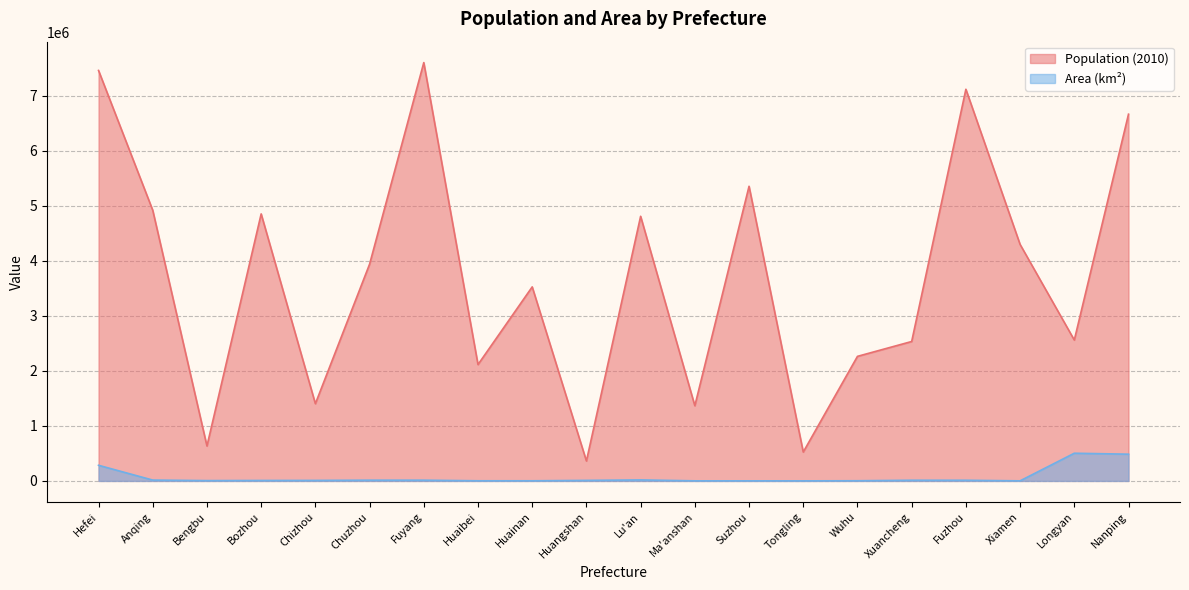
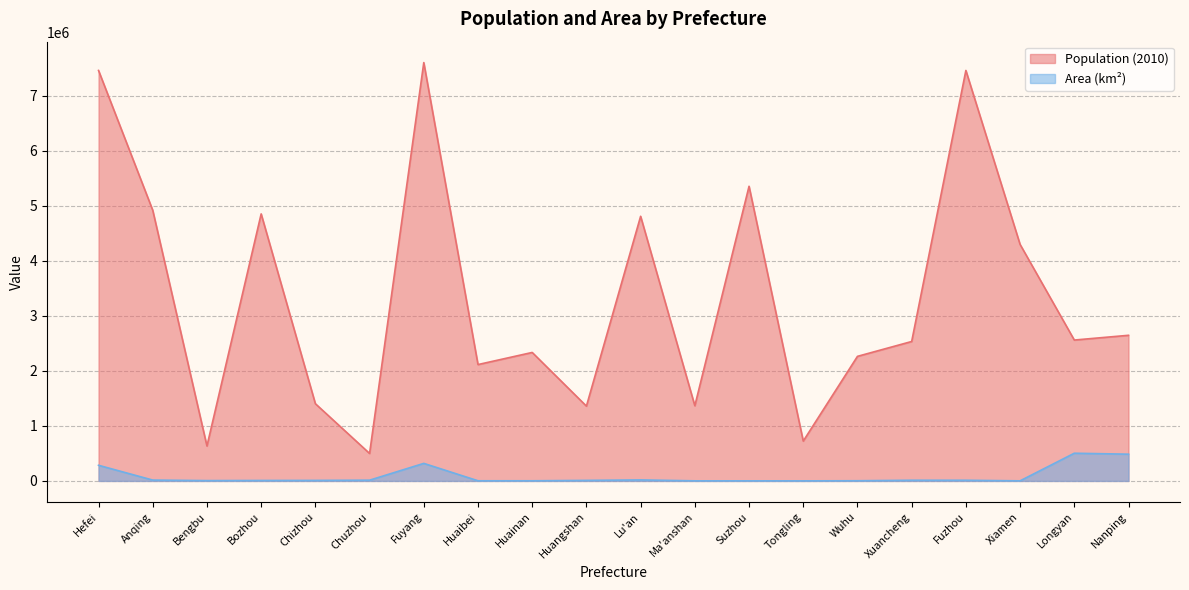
  {
    "Population (2010)": {
      "Hefei": 7500000,
      "Anqing": 4900000,
      "Bengbu": 600000,
      "Bozhou": 4900000,
      "Chizhou": 1400000,
-     "Chuzhou": 3900000,
+     "Chuzhou": 500000,
      "Fuyang": 7600000,
      "Huaibei": 2100000,
-     "Huainan": 3500000,
-     "Huangshan": 400000,
+     "Huainan": 2300000,
+     "Huangshan": 1400000,
      "Lu'an": 4800000,
      "Ma'anshan": 1400000,
      "Suzhou": 5400000,
-     "Tongling": 500000,
+     "Tongling": 700000,
      "Wuhu": 2300000,
      "Xuancheng": 2500000,
-     "Fuzhou": 7100000,
+     "Fuzhou": 7500000,
      "Xiamen": 4300000,
      "Longyan": 2600000,
-     "Nanping": 6700000
+     "Nanping": 2600000
    },
    "Area (km²)": {
      "Hefei": 300000,
      "Anqing": 0,
      "Bengbu": 0,
      "Bozhou": 0,
      "Chizhou": 0,
      "Chuzhou": 0,
-     "Fuyang": 0,
+     "Fuyang": 300000,
      "Huaibei": 0,
      "Huainan": 0,
      "Huangshan": 0,
      "Lu'an": 0,
      "Ma'anshan": 0,
      "Suzhou": 0,
      "Tongling": 0,
      "Wuhu": 0,
      "Xuancheng": 0,
      "Fuzhou": 0,
      "Xiamen": 0,
      "Longyan": 500000,
      "Nanping": 500000
    }
  }
